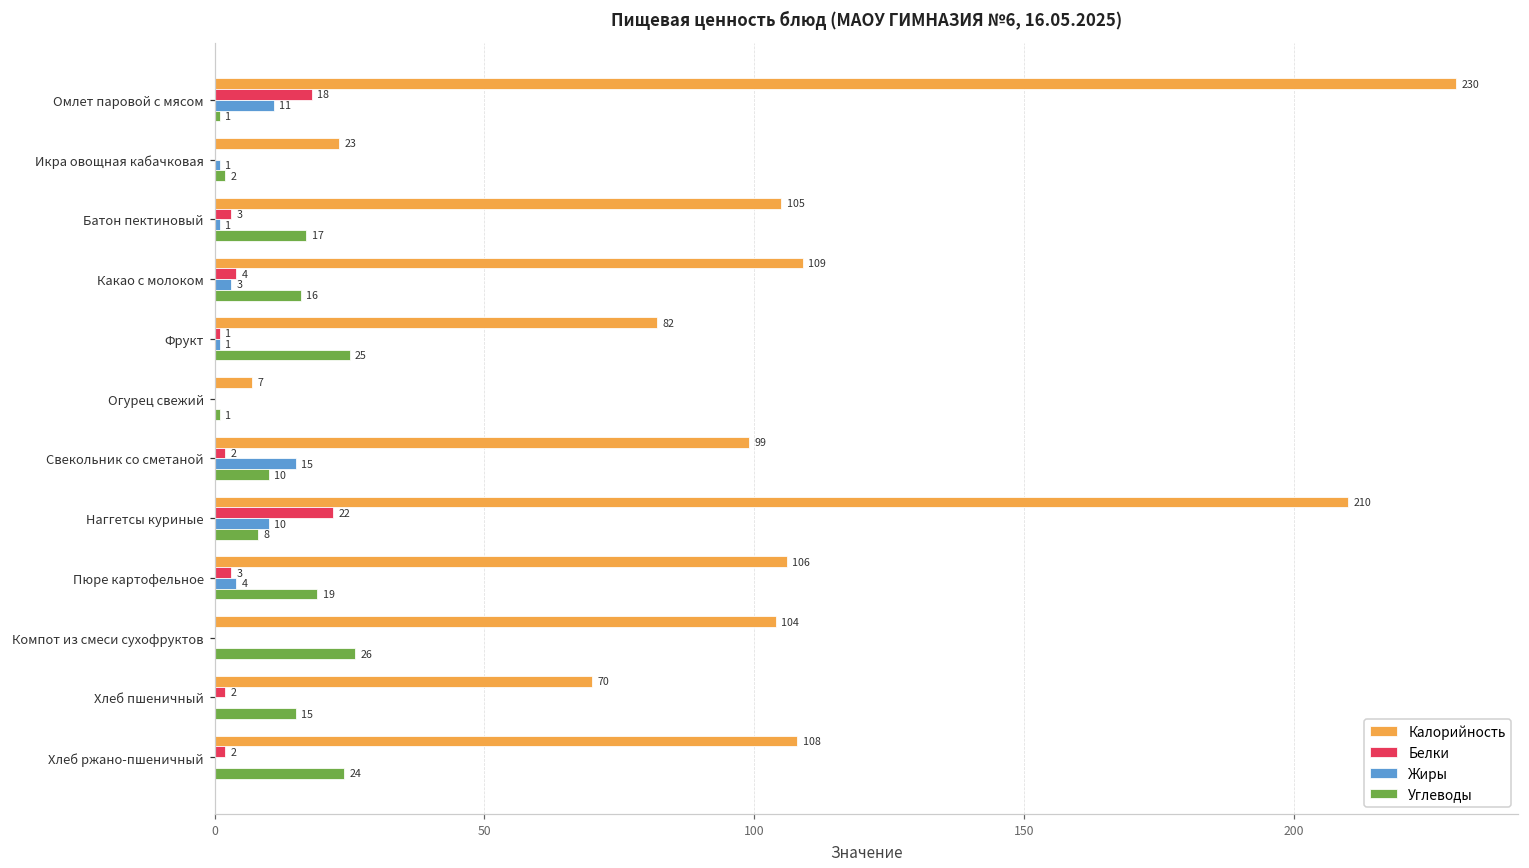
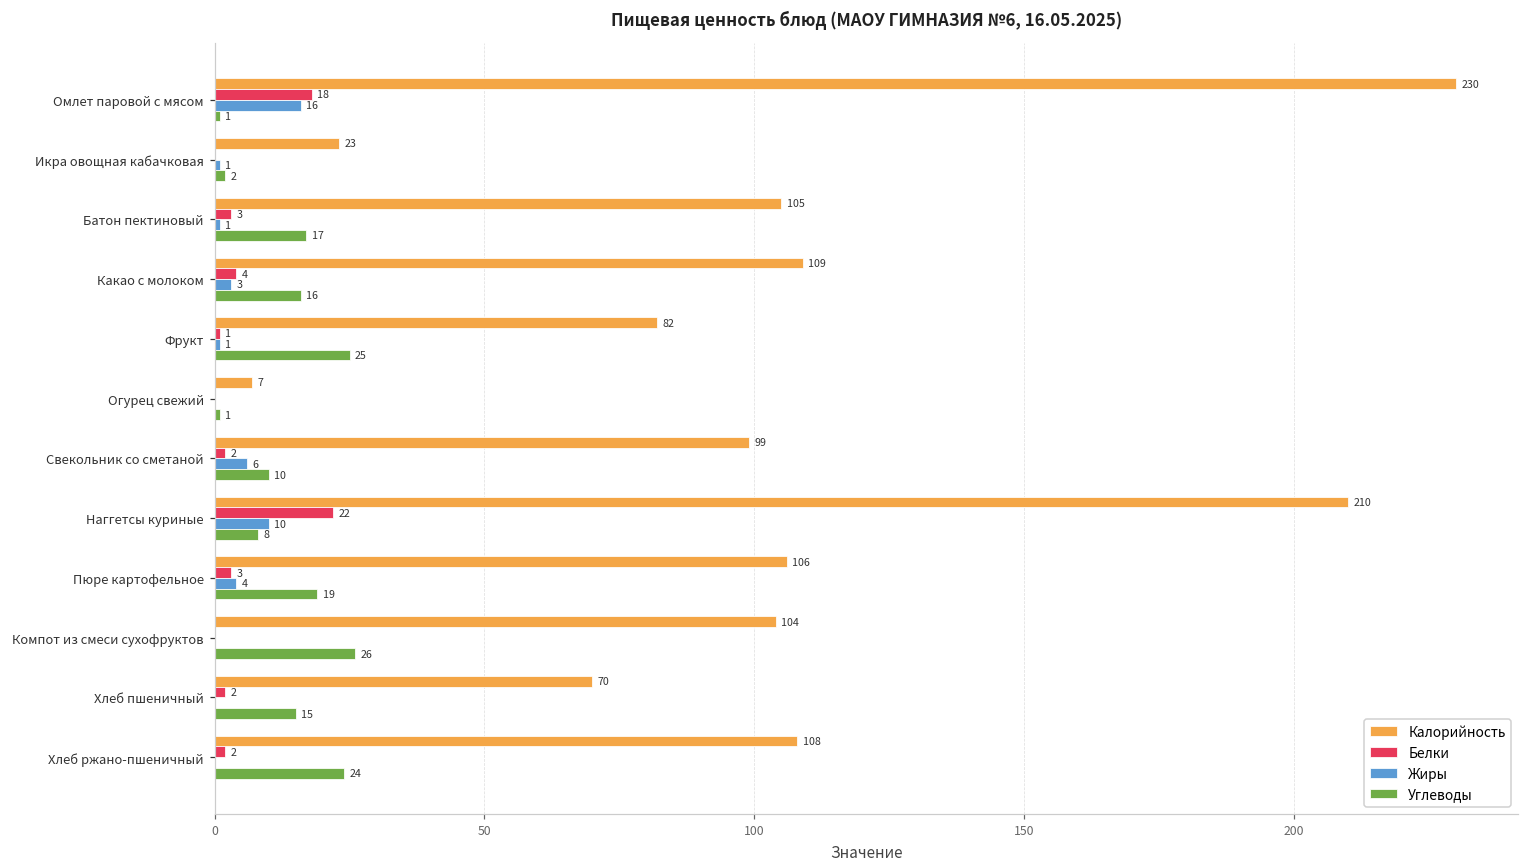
  {
    "Калорийность": {
      "Омлет паровой с мясом": 230,
      "Икра овощная кабачковая": 23,
      "Батон пектиновый": 105,
      "Какао с молоком": 109,
      "Фрукт": 82,
      "Огурец свежий": 7,
      "Свекольник со сметаной": 99,
      "Наггетсы куриные": 210,
      "Пюре картофельное": 106,
      "Компот из смеси сухофруктов": 104,
      "Хлеб пшеничный": 70,
      "Хлеб ржано-пшеничный": 108
    },
    "Белки": {
      "Омлет паровой с мясом": 18,
      "Батон пектиновый": 3,
      "Какао с молоком": 4,
      "Фрукт": 1,
      "Свекольник со сметаной": 2,
      "Наггетсы куриные": 22,
      "Пюре картофельное": 3,
      "Хлеб пшеничный": 2,
      "Хлеб ржано-пшеничный": 2
    },
    "Жиры": {
-     "Омлет паровой с мясом": 11,
+     "Омлет паровой с мясом": 16,
      "Икра овощная кабачковая": 1,
      "Батон пектиновый": 1,
      "Какао с молоком": 3,
      "Фрукт": 1,
-     "Свекольник со сметаной": 15,
+     "Свекольник со сметаной": 6,
      "Наггетсы куриные": 10,
      "Пюре картофельное": 4
    },
    "Углеводы": {
      "Омлет паровой с мясом": 1,
      "Икра овощная кабачковая": 2,
      "Батон пектиновый": 17,
      "Какао с молоком": 16,
      "Фрукт": 25,
      "Огурец свежий": 1,
      "Свекольник со сметаной": 10,
      "Наггетсы куриные": 8,
      "Пюре картофельное": 19,
      "Компот из смеси сухофруктов": 26,
      "Хлеб пшеничный": 15,
      "Хлеб ржано-пшеничный": 24
    }
  }
